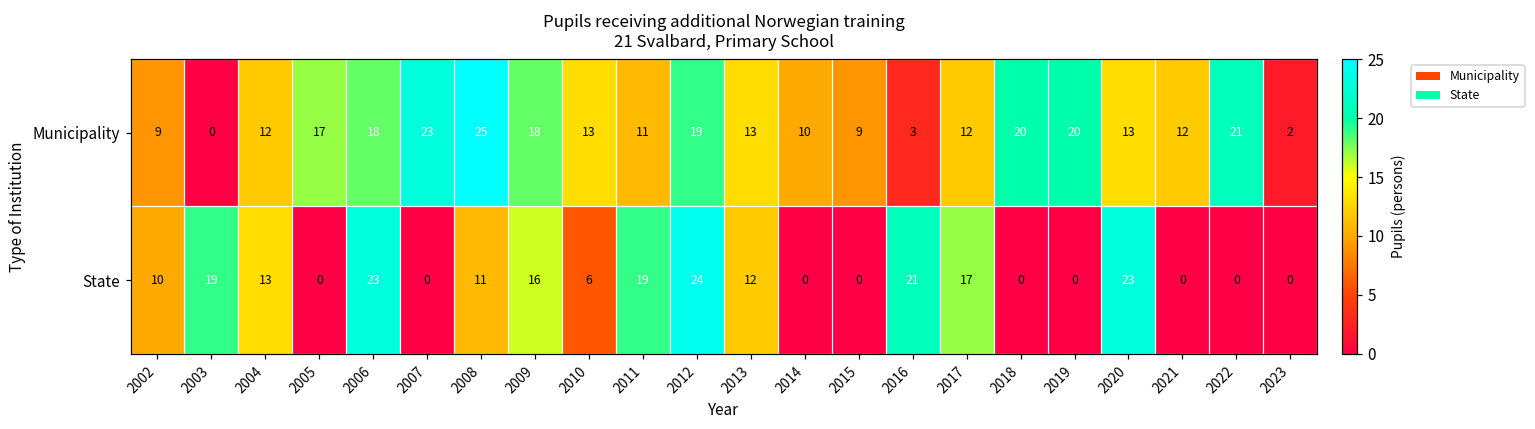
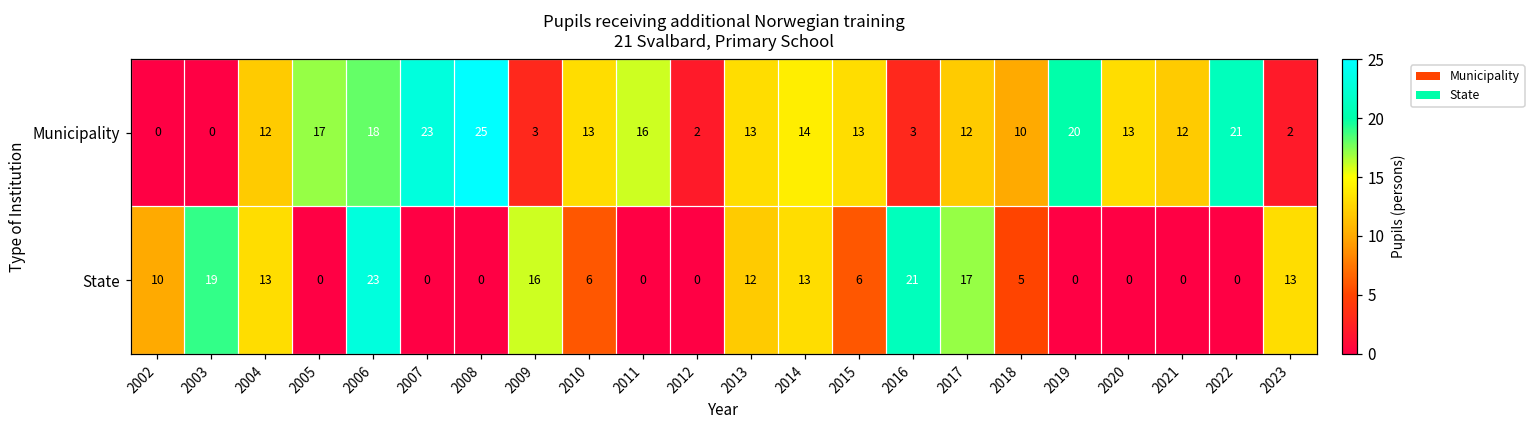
  {
    "Municipality": {
-     "2002": 9,
+     "2002": 0,
      "2003": 0,
      "2004": 12,
      "2005": 17,
      "2006": 18,
      "2007": 23,
      "2008": 25,
-     "2009": 18,
+     "2009": 3,
      "2010": 13,
-     "2011": 11,
-     "2012": 19,
+     "2011": 16,
+     "2012": 2,
      "2013": 13,
-     "2014": 10,
-     "2015": 9,
+     "2014": 14,
+     "2015": 13,
      "2016": 3,
      "2017": 12,
-     "2018": 20,
+     "2018": 10,
      "2019": 20,
      "2020": 13,
      "2021": 12,
      "2022": 21,
      "2023": 2
    },
    "State": {
      "2002": 10,
      "2003": 19,
      "2004": 13,
      "2005": 0,
      "2006": 23,
      "2007": 0,
-     "2008": 11,
+     "2008": 0,
      "2009": 16,
      "2010": 6,
-     "2011": 19,
-     "2012": 24,
+     "2011": 0,
+     "2012": 0,
      "2013": 12,
-     "2014": 0,
-     "2015": 0,
+     "2014": 13,
+     "2015": 6,
      "2016": 21,
      "2017": 17,
-     "2018": 0,
+     "2018": 5,
      "2019": 0,
-     "2020": 23,
+     "2020": 0,
      "2021": 0,
      "2022": 0,
-     "2023": 0
+     "2023": 13
    }
  }
